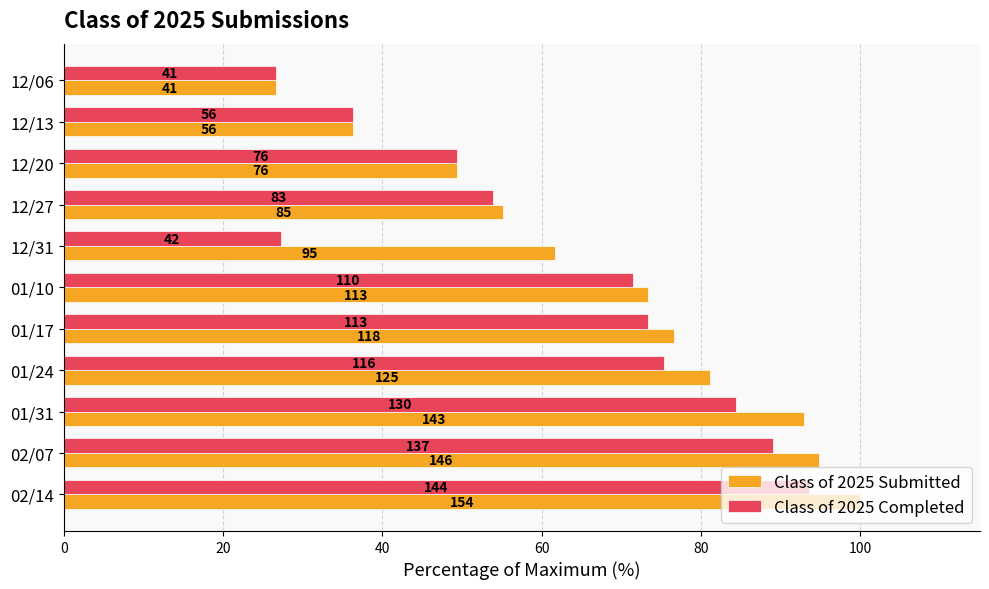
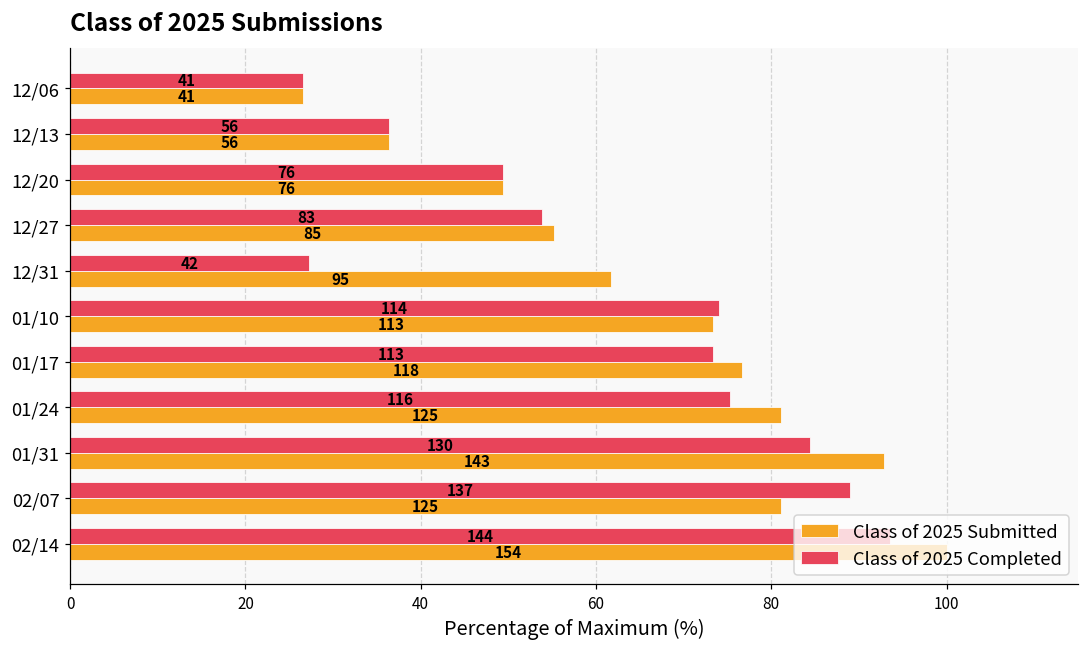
  {
    "Class of 2025 Submitted": {
-     "02/07": 146
+     "02/07": 125
    },
    "Class of 2025 Completed": {
-     "01/10": 110
+     "01/10": 114
    }
  }
